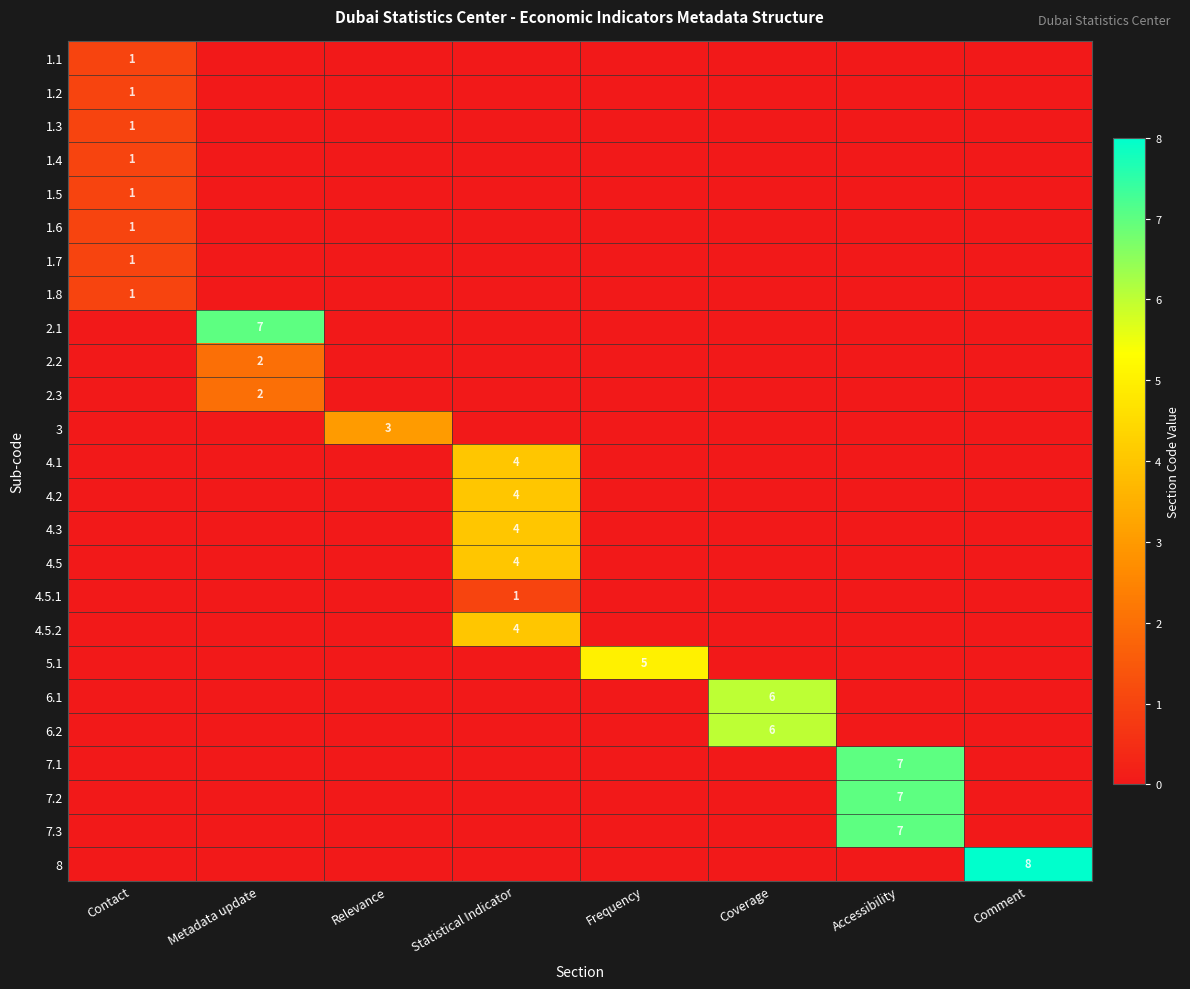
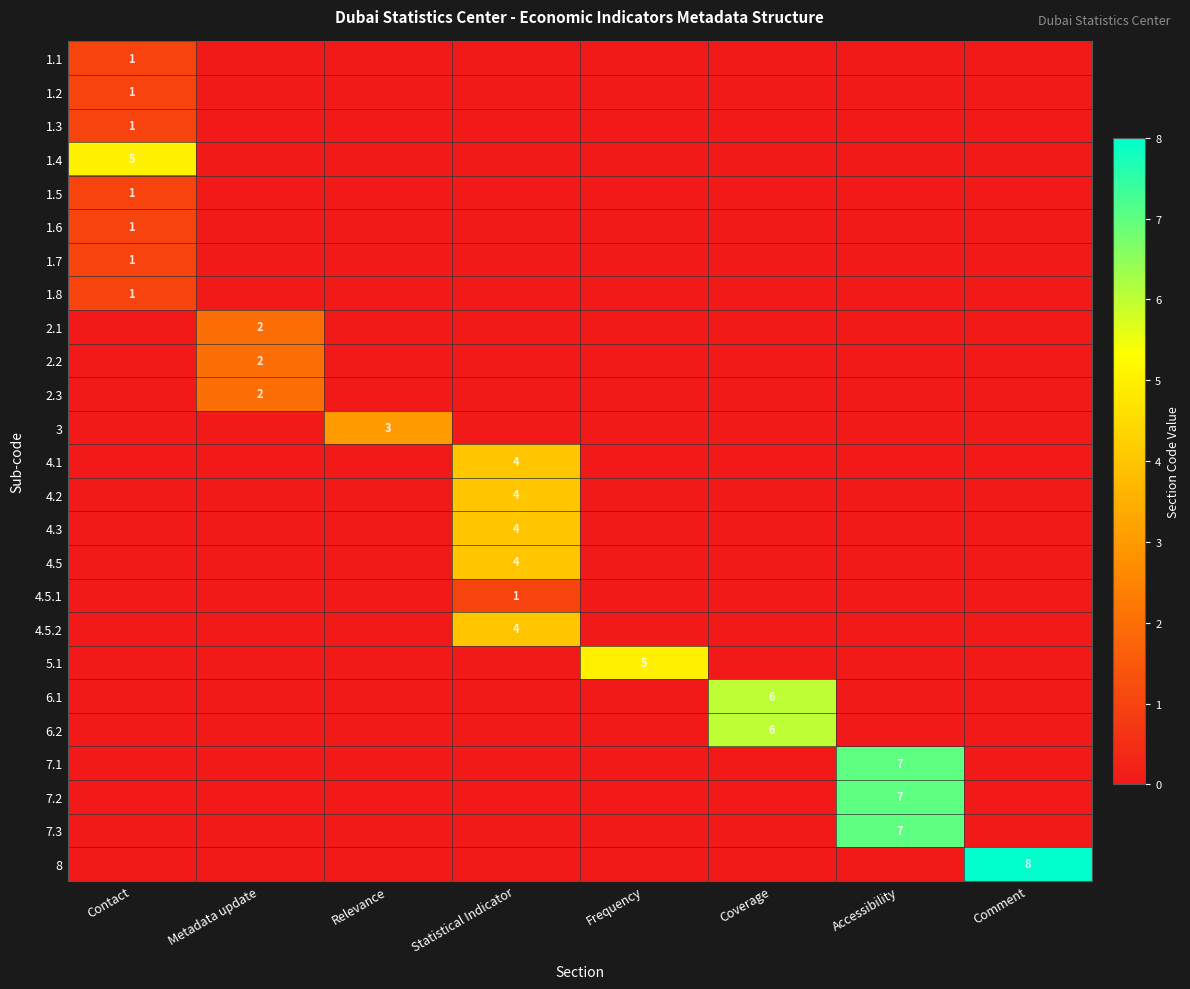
  {
    "1.1": {
      "Contact": 1
    },
    "1.2": {
      "Contact": 1
    },
    "1.3": {
      "Contact": 1
    },
    "1.4": {
-     "Contact": 1
+     "Contact": 5
    },
    "1.5": {
      "Contact": 1
    },
    "1.6": {
      "Contact": 1
    },
    "1.7": {
      "Contact": 1
    },
    "1.8": {
      "Contact": 1
    },
    "2.1": {
-     "Metadata update": 7
+     "Metadata update": 2
    },
    "2.2": {
      "Metadata update": 2
    },
    "2.3": {
      "Metadata update": 2
    },
    "3": {
      "Relevance": 3
    },
    "4.1": {
      "Statistical Indicator": 4
    },
    "4.2": {
      "Statistical Indicator": 4
    },
    "4.3": {
      "Statistical Indicator": 4
    },
    "4.5": {
      "Statistical Indicator": 4
    },
    "4.5.1": {
      "Statistical Indicator": 1
    },
    "4.5.2": {
      "Statistical Indicator": 4
    },
    "5.1": {
      "Frequency": 5
    },
    "6.1": {
      "Coverage": 6
    },
    "6.2": {
      "Coverage": 6
    },
    "7.1": {
      "Accessibility": 7
    },
    "7.2": {
      "Accessibility": 7
    },
    "7.3": {
      "Accessibility": 7
    },
    "8": {
      "Comment": 8
    }
  }
